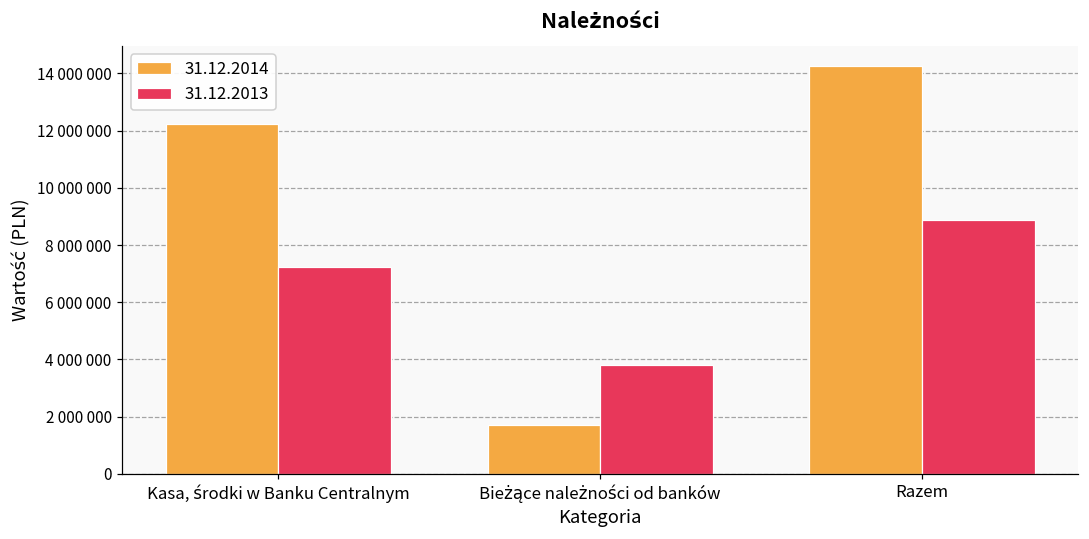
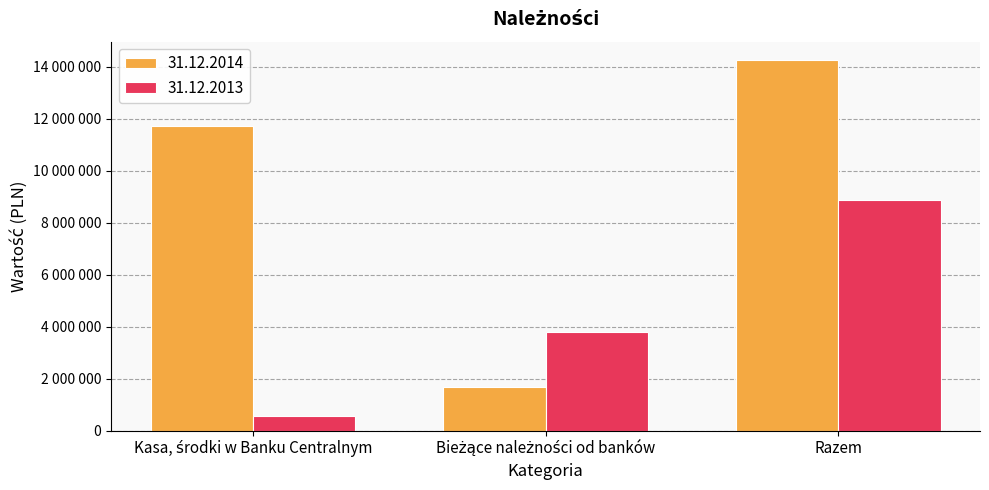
  {
    "31.12.2014": {
-     "Kasa, środki w Banku Centralnym": 12200000,
+     "Kasa, środki w Banku Centralnym": 11700000,
      "Bieżące należności od banków": 1700000,
      "Razem": 14300000
    },
    "31.12.2013": {
-     "Kasa, środki w Banku Centralnym": 7200000,
+     "Kasa, środki w Banku Centralnym": 500000,
      "Bieżące należności od banków": 3800000,
      "Razem": 8900000
    }
  }
